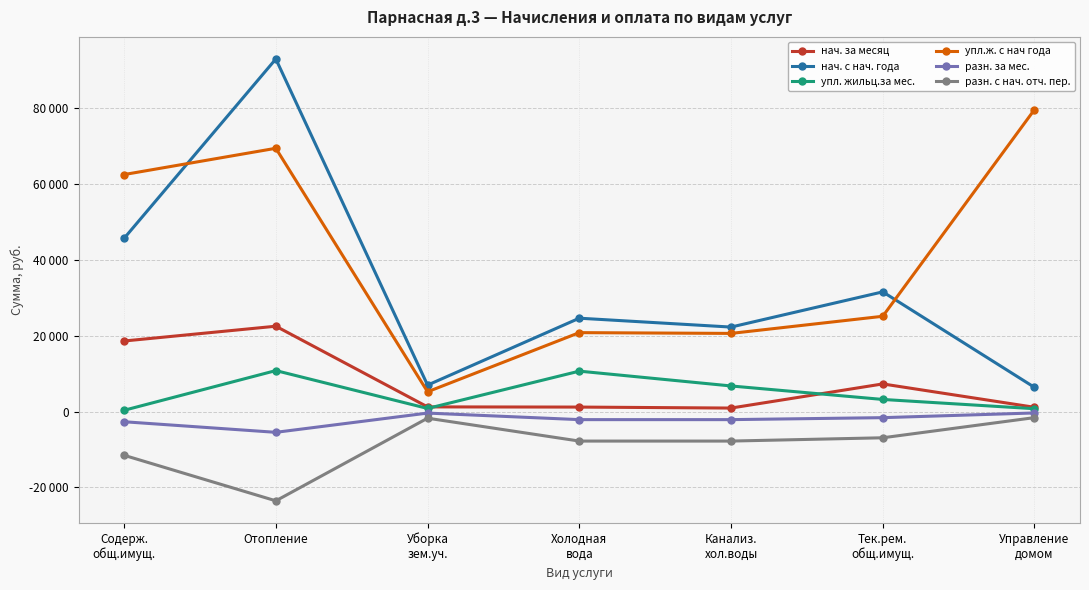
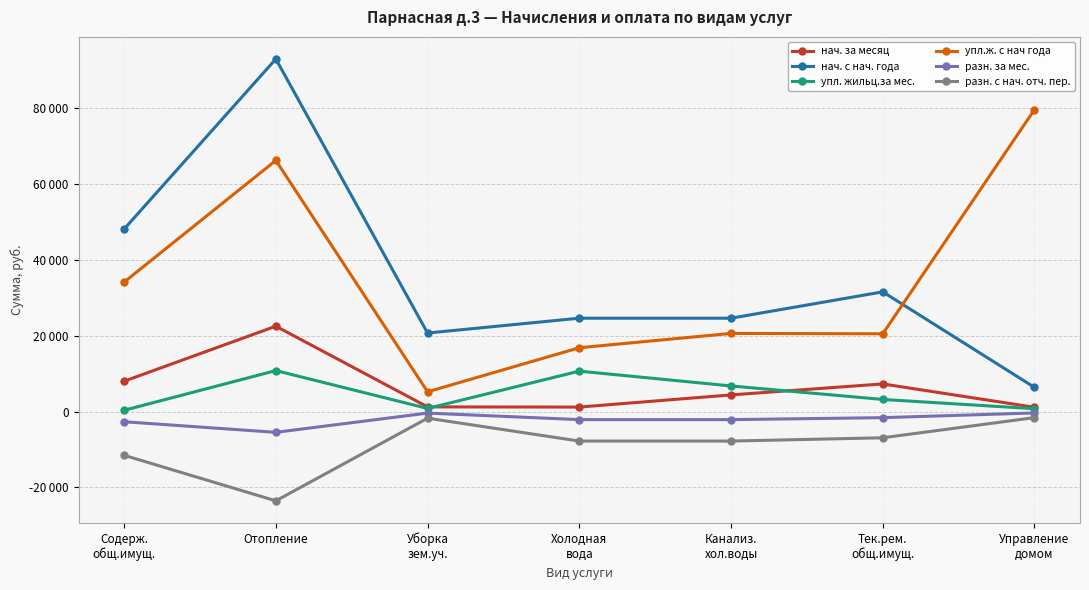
  {
    "нач. за месяц": {
-     "Содерж. общ.имущ.": 19000,
+     "Содерж. общ.имущ.": 8000,
      "Отопление": 23000,
      "Холодная вода": 1000,
-     "Канализ. хол.воды": 1000,
+     "Канализ. хол.воды": 4000,
      "Тек.рем. общ.имущ.": 7000
    },
    "нач. с нач. года": {
-     "Содерж. общ.имущ.": 46000,
+     "Содерж. общ.имущ.": 48000,
      "Отопление": 93000,
-     "Уборка зем.уч.": 7000,
+     "Уборка зем.уч.": 21000,
      "Холодная вода": 25000,
-     "Канализ. хол.воды": 22000,
+     "Канализ. хол.воды": 25000,
      "Тек.рем. общ.имущ.": 32000,
      "Управление домом": 6000
    },
    "упл. жильц.за мес.": {
      "Содерж. общ.имущ.": 0,
      "Отопление": 11000,
      "Холодная вода": 11000,
      "Канализ. хол.воды": 7000,
      "Тек.рем. общ.имущ.": 3000
    },
    "упл.ж. с нач года": {
-     "Содерж. общ.имущ.": 63000,
-     "Отопление": 69000,
+     "Содерж. общ.имущ.": 34000,
+     "Отопление": 66000,
      "Уборка зем.уч.": 5000,
-     "Холодная вода": 21000,
+     "Холодная вода": 17000,
      "Канализ. хол.воды": 21000,
-     "Тек.рем. общ.имущ.": 25000,
+     "Тек.рем. общ.имущ.": 21000,
      "Управление домом": 80000
    }
  }
